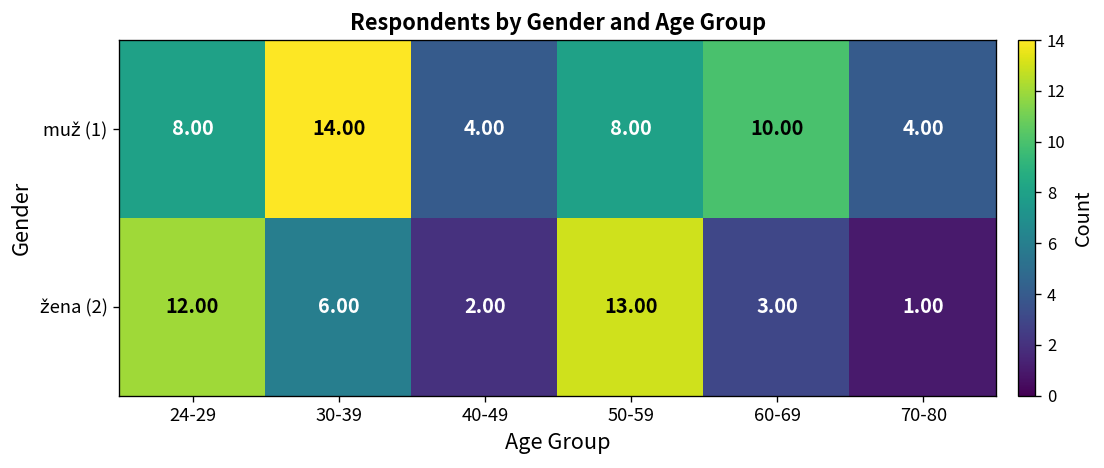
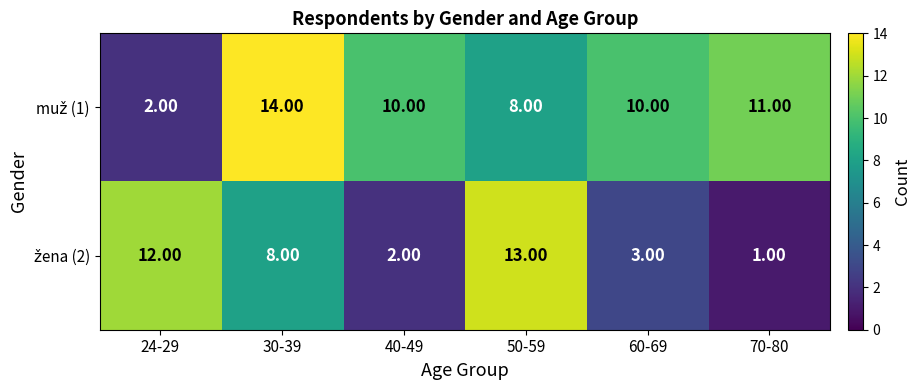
  {
    "muž (1)": {
-     "24-29": 8.00,
+     "24-29": 2.00,
      "30-39": 14.00,
-     "40-49": 4.00,
+     "40-49": 10.00,
      "50-59": 8.00,
      "60-69": 10.00,
-     "70-80": 4.00
+     "70-80": 11.00
    },
    "žena (2)": {
      "24-29": 12.00,
-     "30-39": 6.00,
+     "30-39": 8.00,
      "40-49": 2.00,
      "50-59": 13.00,
      "60-69": 3.00,
      "70-80": 1.00
    }
  }
